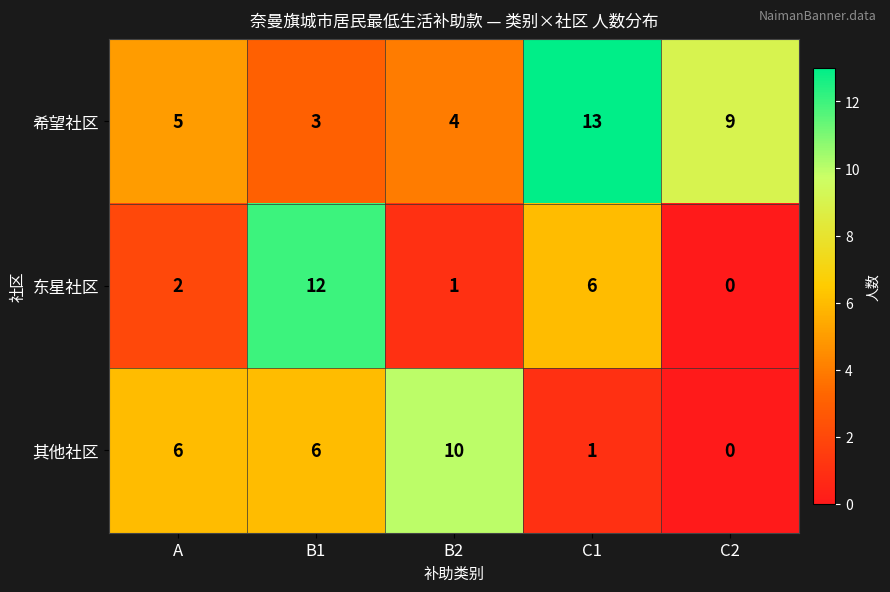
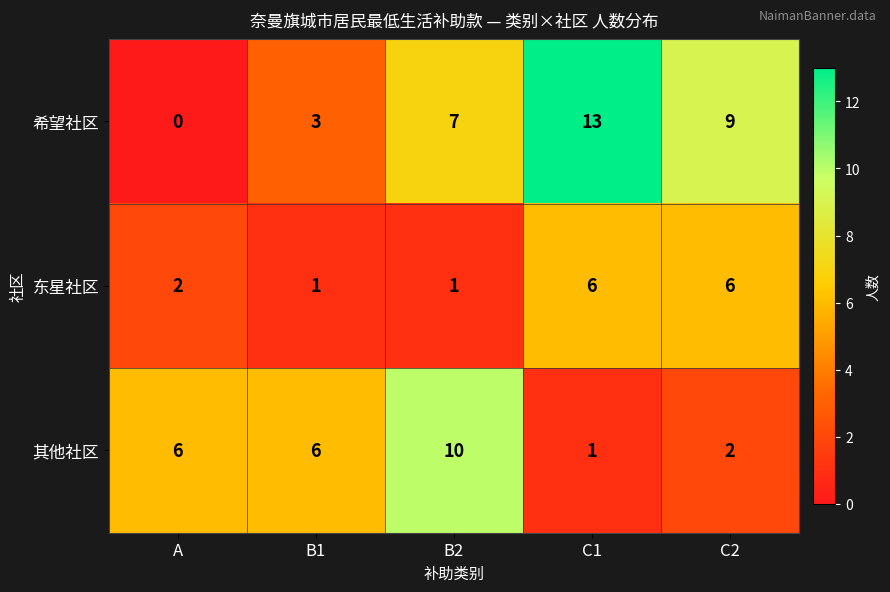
  {
    "希望社区": {
-     "A": 5,
+     "A": 0,
      "B1": 3,
-     "B2": 4,
+     "B2": 7,
      "C1": 13,
      "C2": 9
    },
    "东星社区": {
      "A": 2,
-     "B1": 12,
+     "B1": 1,
      "B2": 1,
      "C1": 6,
-     "C2": 0
+     "C2": 6
    },
    "其他社区": {
      "A": 6,
      "B1": 6,
      "B2": 10,
      "C1": 1,
-     "C2": 0
+     "C2": 2
    }
  }
